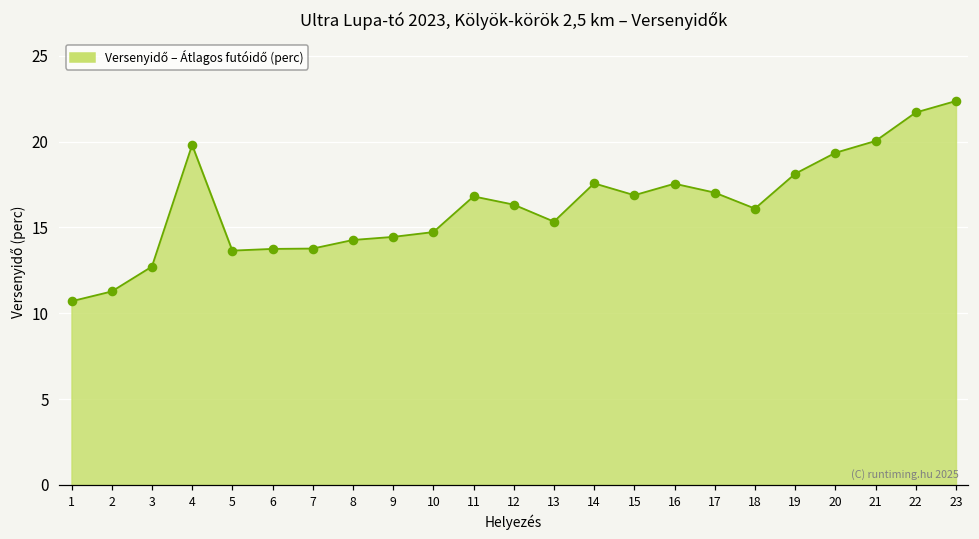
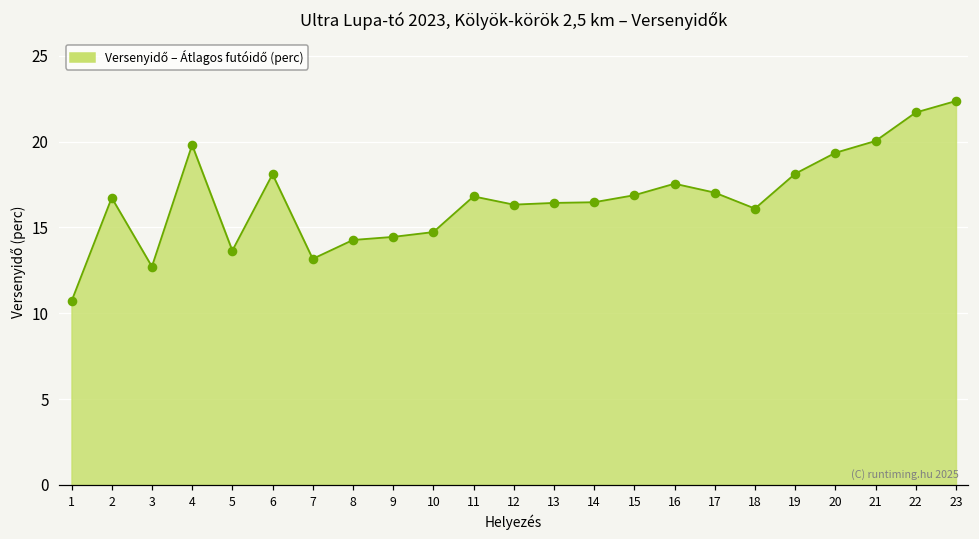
  {
    "1": 10.7,
-   "2": 11.3,
+   "2": 16.7,
    "3": 12.7,
    "4": 19.8,
    "5": 13.7,
-   "6": 13.8,
-   "7": 13.8,
+   "6": 18.1,
+   "7": 13.2,
    "8": 14.3,
    "9": 14.5,
    "10": 14.7,
    "11": 16.8,
    "12": 16.3,
-   "13": 15.3,
-   "14": 17.6,
+   "13": 16.4,
+   "14": 16.5,
    "15": 16.9,
    "16": 17.6,
    "17": 17.0,
    "18": 16.1,
    "19": 18.1,
    "20": 19.4,
    "21": 20.0,
    "22": 21.7,
    "23": 22.4
  }
